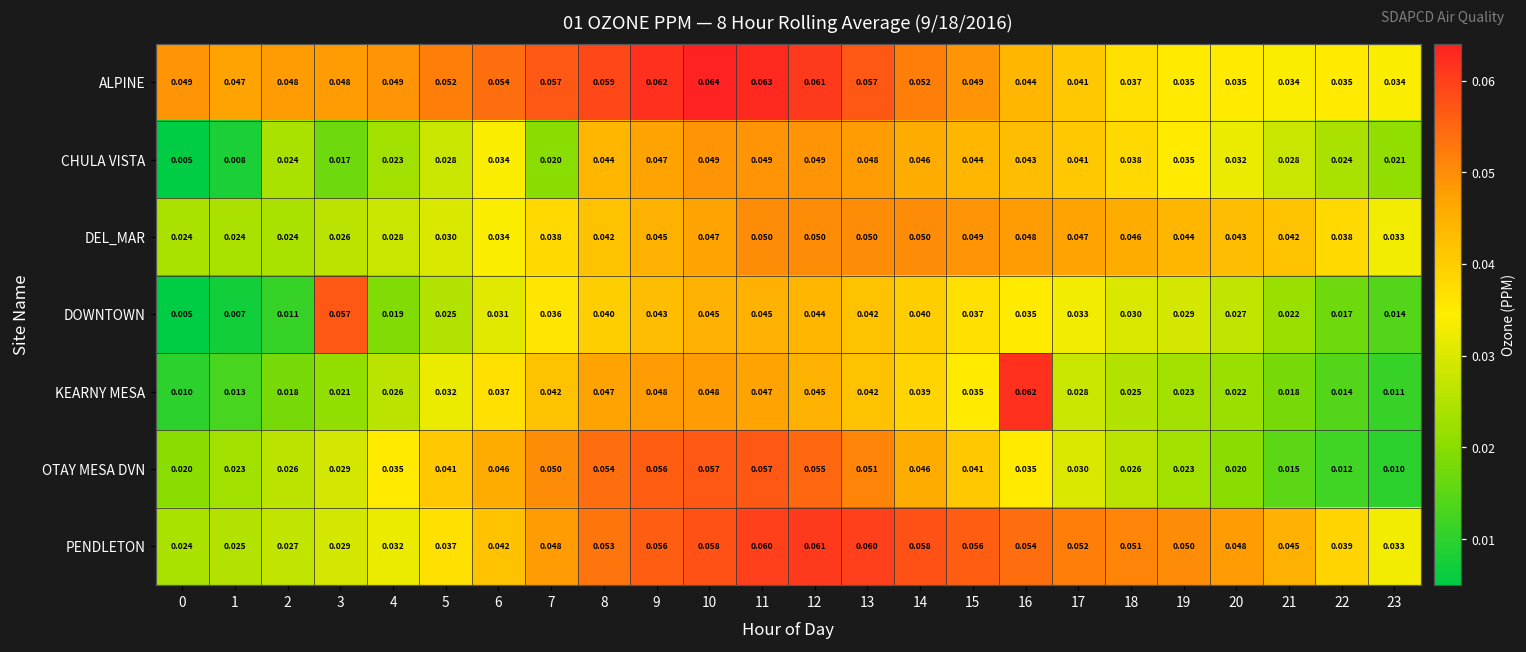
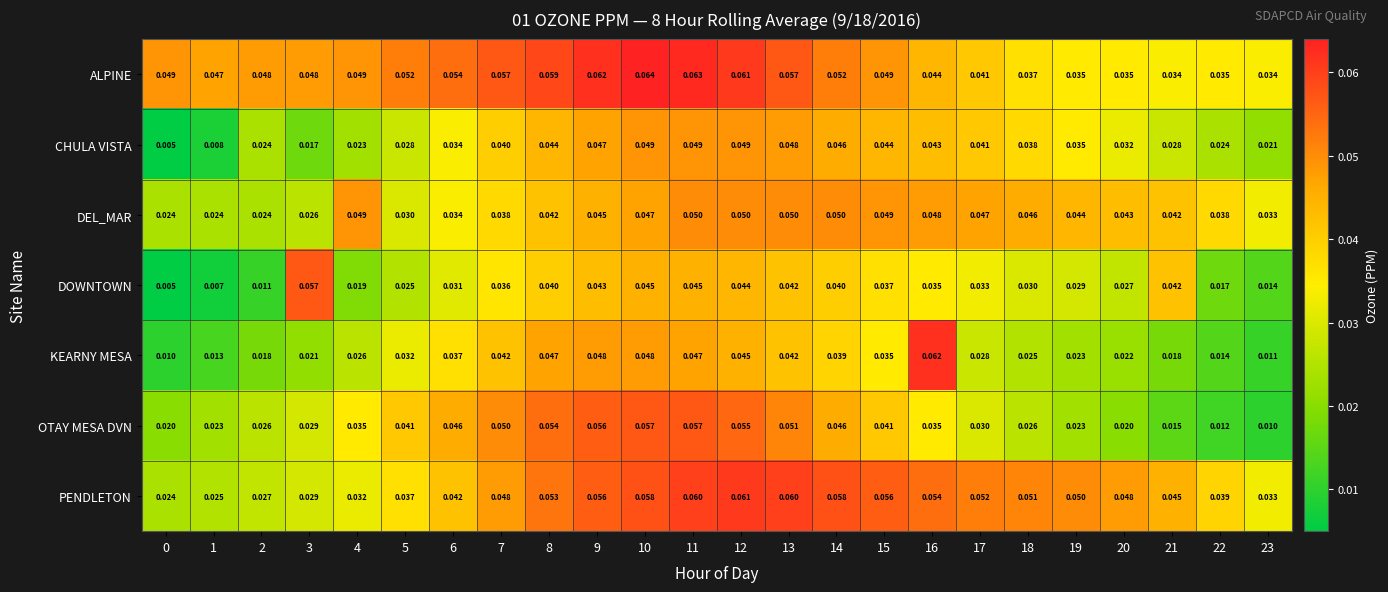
  {
    "ALPINE": {
      "0": 0.049,
      "1": 0.047,
      "2": 0.048,
      "3": 0.048,
      "4": 0.049,
      "5": 0.052,
      "6": 0.054,
      "7": 0.057,
      "8": 0.059,
      "9": 0.062,
      "10": 0.064,
      "11": 0.063,
      "12": 0.061,
      "13": 0.057,
      "14": 0.052,
      "15": 0.049,
      "16": 0.044,
      "17": 0.041,
      "18": 0.037,
      "19": 0.035,
      "20": 0.035,
      "21": 0.034,
      "22": 0.035,
      "23": 0.034
    },
    "CHULA VISTA": {
      "0": 0.005,
      "1": 0.008,
      "2": 0.024,
      "3": 0.017,
      "4": 0.023,
      "5": 0.028,
      "6": 0.034,
-     "7": 0.020,
+     "7": 0.040,
      "8": 0.044,
      "9": 0.047,
      "10": 0.049,
      "11": 0.049,
      "12": 0.049,
      "13": 0.048,
      "14": 0.046,
      "15": 0.044,
      "16": 0.043,
      "17": 0.041,
      "18": 0.038,
      "19": 0.035,
      "20": 0.032,
      "21": 0.028,
      "22": 0.024,
      "23": 0.021
    },
    "DEL_MAR": {
      "0": 0.024,
      "1": 0.024,
      "2": 0.024,
      "3": 0.026,
-     "4": 0.028,
+     "4": 0.049,
      "5": 0.030,
      "6": 0.034,
      "7": 0.038,
      "8": 0.042,
      "9": 0.045,
      "10": 0.047,
      "11": 0.050,
      "12": 0.050,
      "13": 0.050,
      "14": 0.050,
      "15": 0.049,
      "16": 0.048,
      "17": 0.047,
      "18": 0.046,
      "19": 0.044,
      "20": 0.043,
      "21": 0.042,
      "22": 0.038,
      "23": 0.033
    },
    "DOWNTOWN": {
      "0": 0.005,
      "1": 0.007,
      "2": 0.011,
      "3": 0.057,
      "4": 0.019,
      "5": 0.025,
      "6": 0.031,
      "7": 0.036,
      "8": 0.040,
      "9": 0.043,
      "10": 0.045,
      "11": 0.045,
      "12": 0.044,
      "13": 0.042,
      "14": 0.040,
      "15": 0.037,
      "16": 0.035,
      "17": 0.033,
      "18": 0.030,
      "19": 0.029,
      "20": 0.027,
-     "21": 0.022,
+     "21": 0.042,
      "22": 0.017,
      "23": 0.014
    },
    "KEARNY MESA": {
      "0": 0.010,
      "1": 0.013,
      "2": 0.018,
      "3": 0.021,
      "4": 0.026,
      "5": 0.032,
      "6": 0.037,
      "7": 0.042,
      "8": 0.047,
      "9": 0.048,
      "10": 0.048,
      "11": 0.047,
      "12": 0.045,
      "13": 0.042,
      "14": 0.039,
      "15": 0.035,
      "16": 0.062,
      "17": 0.028,
      "18": 0.025,
      "19": 0.023,
      "20": 0.022,
      "21": 0.018,
      "22": 0.014,
      "23": 0.011
    },
    "OTAY MESA DVN": {
      "0": 0.020,
      "1": 0.023,
      "2": 0.026,
      "3": 0.029,
      "4": 0.035,
      "5": 0.041,
      "6": 0.046,
      "7": 0.050,
      "8": 0.054,
      "9": 0.056,
      "10": 0.057,
      "11": 0.057,
      "12": 0.055,
      "13": 0.051,
      "14": 0.046,
      "15": 0.041,
      "16": 0.035,
      "17": 0.030,
      "18": 0.026,
      "19": 0.023,
      "20": 0.020,
      "21": 0.015,
      "22": 0.012,
      "23": 0.010
    },
    "PENDLETON": {
      "0": 0.024,
      "1": 0.025,
      "2": 0.027,
      "3": 0.029,
      "4": 0.032,
      "5": 0.037,
      "6": 0.042,
      "7": 0.048,
      "8": 0.053,
      "9": 0.056,
      "10": 0.058,
      "11": 0.060,
      "12": 0.061,
      "13": 0.060,
      "14": 0.058,
      "15": 0.056,
      "16": 0.054,
      "17": 0.052,
      "18": 0.051,
      "19": 0.050,
      "20": 0.048,
      "21": 0.045,
      "22": 0.039,
      "23": 0.033
    }
  }
